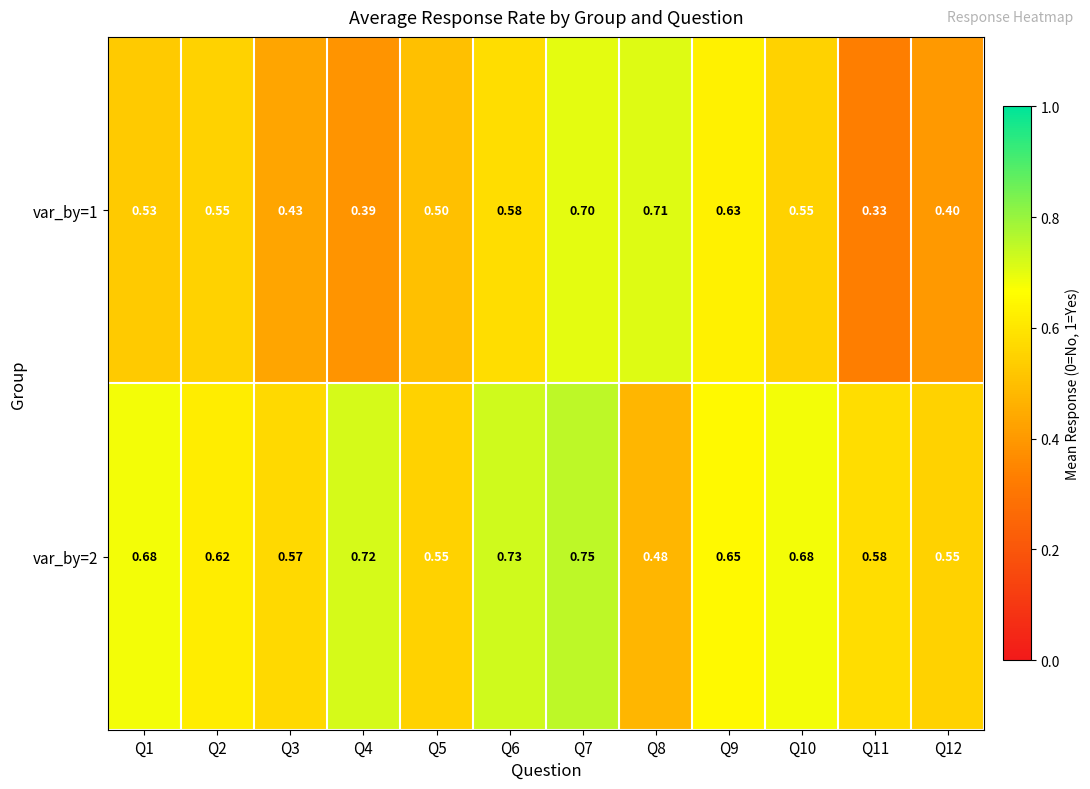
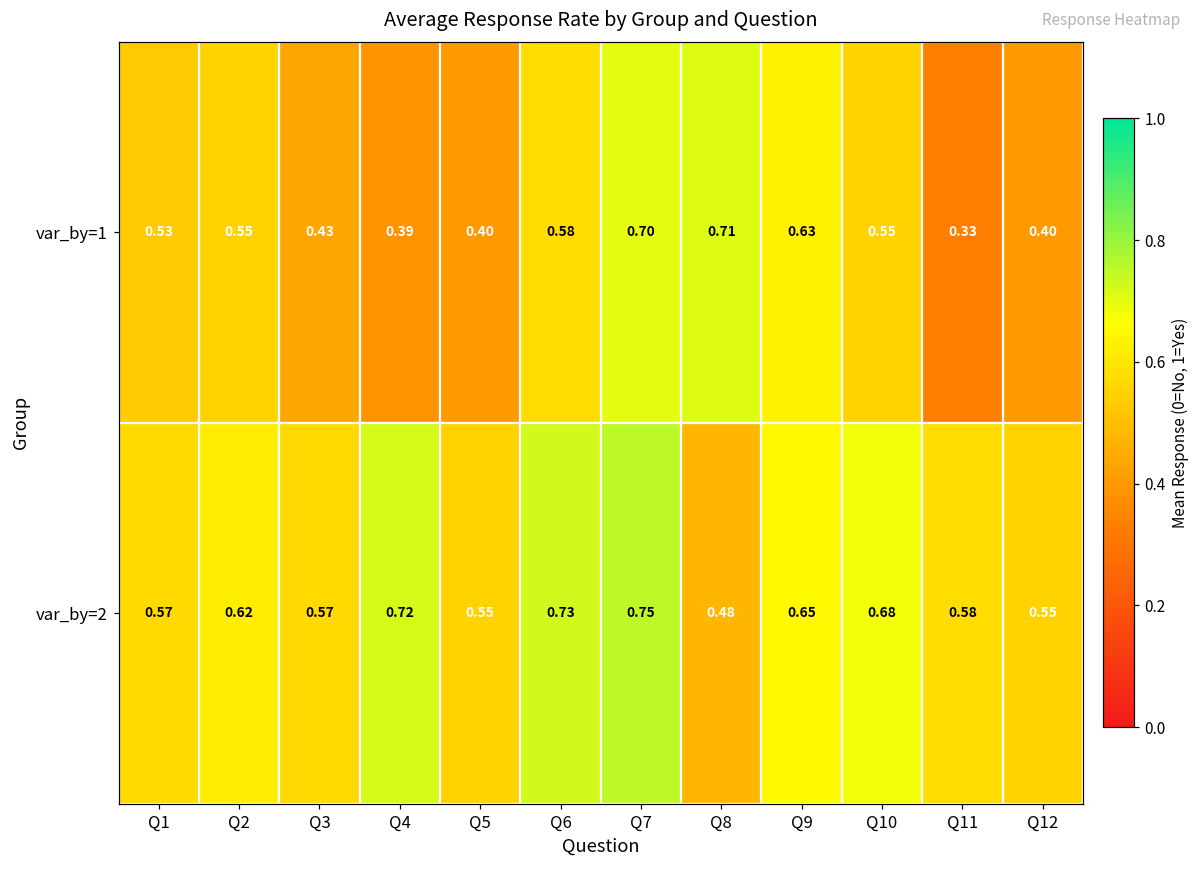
  {
    "var_by=1": {
      "Q1": 0.53,
      "Q2": 0.55,
      "Q3": 0.43,
      "Q4": 0.39,
-     "Q5": 0.50,
+     "Q5": 0.40,
      "Q6": 0.58,
      "Q7": 0.70,
      "Q8": 0.71,
      "Q9": 0.63,
      "Q10": 0.55,
      "Q11": 0.33,
      "Q12": 0.40
    },
    "var_by=2": {
-     "Q1": 0.68,
+     "Q1": 0.57,
      "Q2": 0.62,
      "Q3": 0.57,
      "Q4": 0.72,
      "Q5": 0.55,
      "Q6": 0.73,
      "Q7": 0.75,
      "Q8": 0.48,
      "Q9": 0.65,
      "Q10": 0.68,
      "Q11": 0.58,
      "Q12": 0.55
    }
  }
